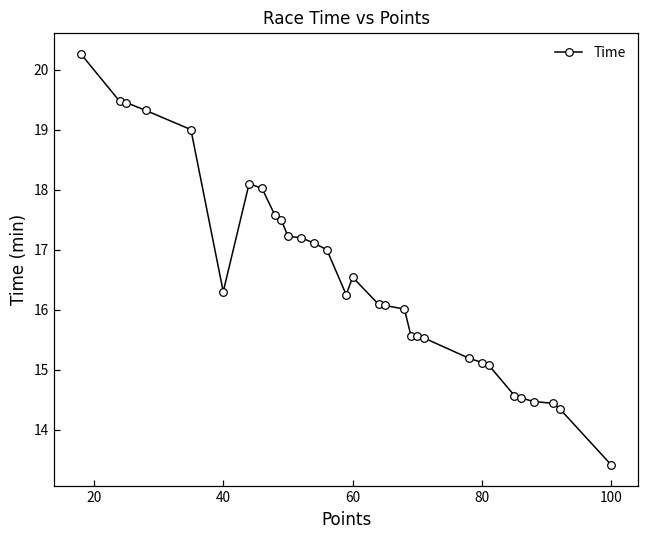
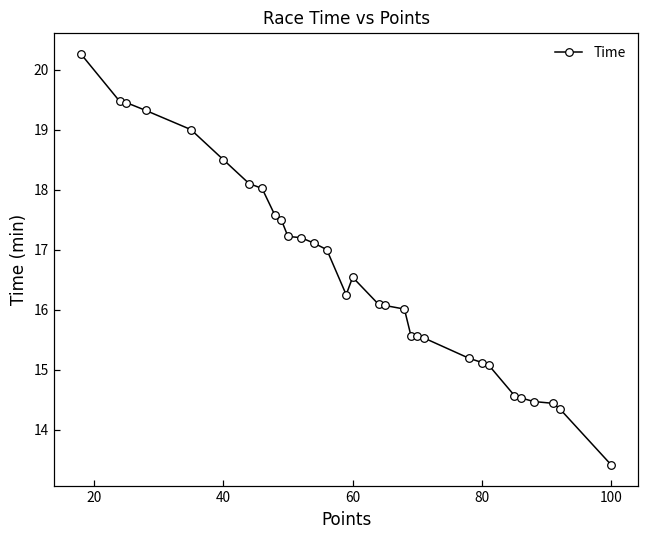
  {
-   "40": 16.3,
+   "40": 18.5,
    "60": 16.5,
    "80": 15.1,
    "100": 13.4
  }
